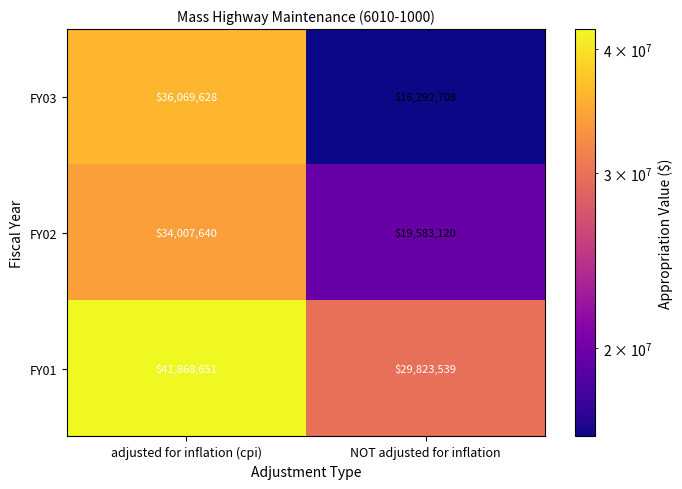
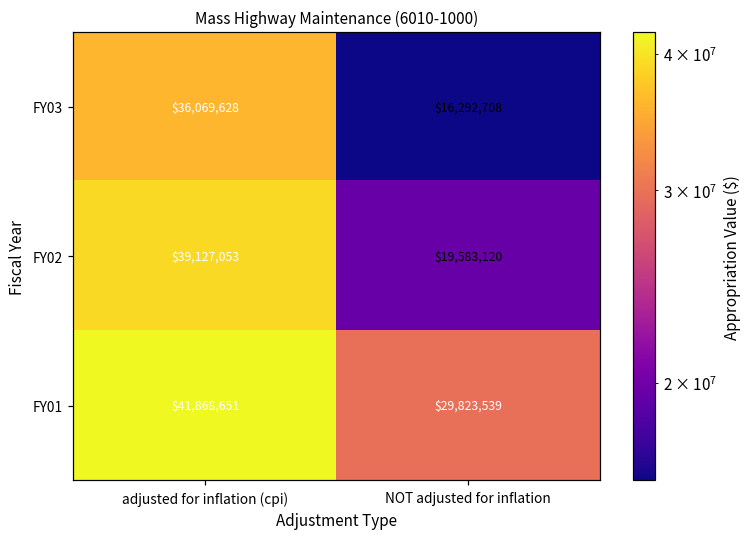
  {
    "FY03": {
      "adjusted for inflation (cpi)": "$36,069,628",
      "NOT adjusted for inflation": "$16,292,708"
    },
    "FY02": {
-     "adjusted for inflation (cpi)": "$34,007,640",
+     "adjusted for inflation (cpi)": "$39,127,053",
      "NOT adjusted for inflation": "$19,583,120"
    },
    "FY01": {
      "adjusted for inflation (cpi)": "$41,868,651",
      "NOT adjusted for inflation": "$29,823,539"
    }
  }
